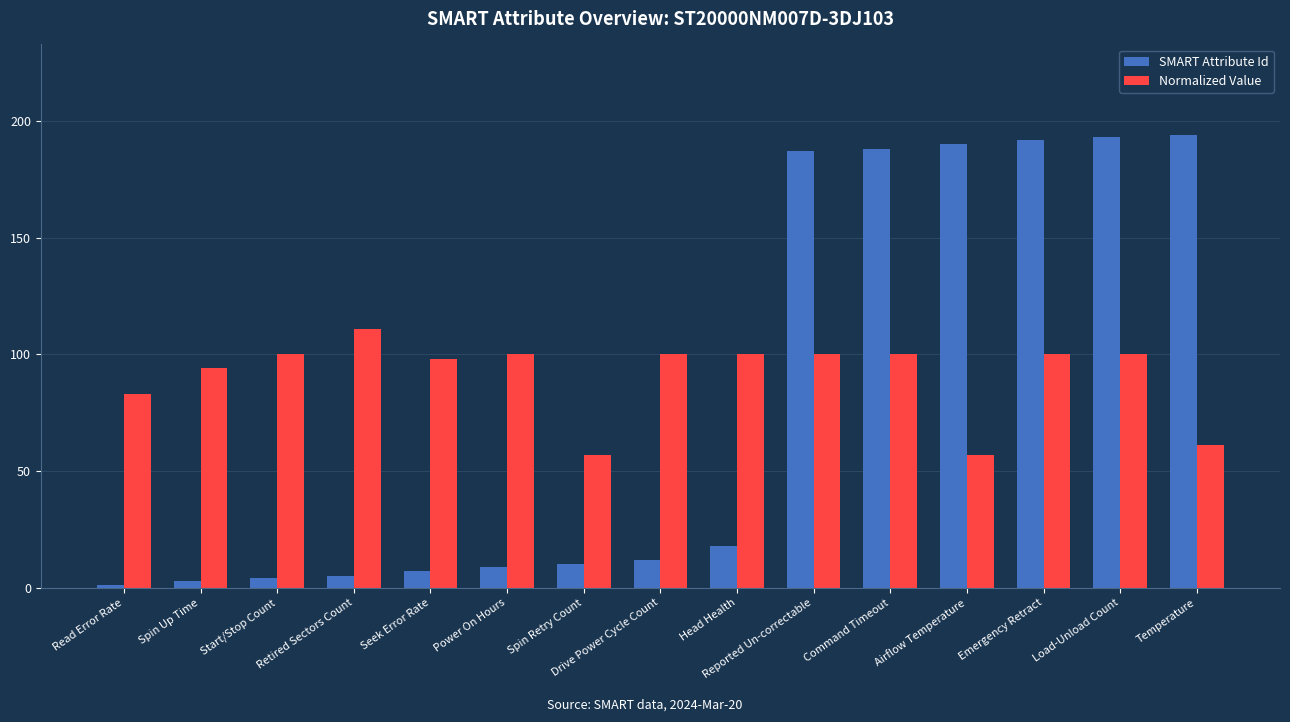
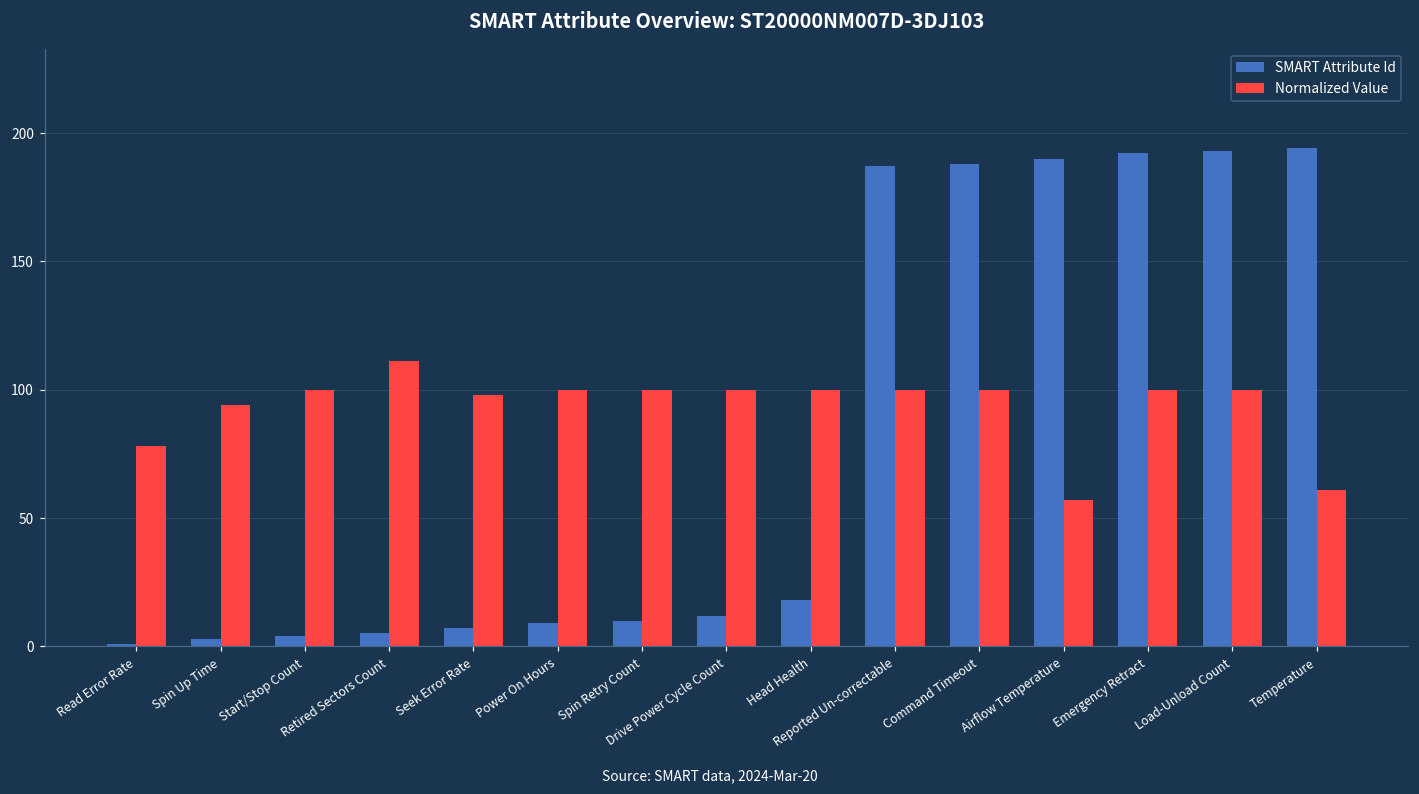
  {
    "SMART Attribute Id": {
      "Spin Up Time": 3,
      "Start/Stop Count": 4,
      "Retired Sectors Count": 5,
      "Seek Error Rate": 7,
      "Power On Hours": 9,
      "Spin Retry Count": 10,
      "Drive Power Cycle Count": 12,
      "Head Health": 18,
      "Reported Un-correctable": 187,
      "Command Timeout": 188,
      "Airflow Temperature": 190,
      "Emergency Retract": 192,
      "Load-Unload Count": 193,
      "Temperature": 194
    },
    "Normalized Value": {
-     "Read Error Rate": 83,
+     "Read Error Rate": 78,
      "Spin Up Time": 94,
      "Start/Stop Count": 100,
      "Retired Sectors Count": 111,
      "Seek Error Rate": 98,
      "Power On Hours": 100,
-     "Spin Retry Count": 57,
+     "Spin Retry Count": 100,
      "Drive Power Cycle Count": 100,
      "Head Health": 100,
      "Reported Un-correctable": 100,
      "Command Timeout": 100,
      "Airflow Temperature": 57,
      "Emergency Retract": 100,
      "Load-Unload Count": 100,
      "Temperature": 61
    }
  }
